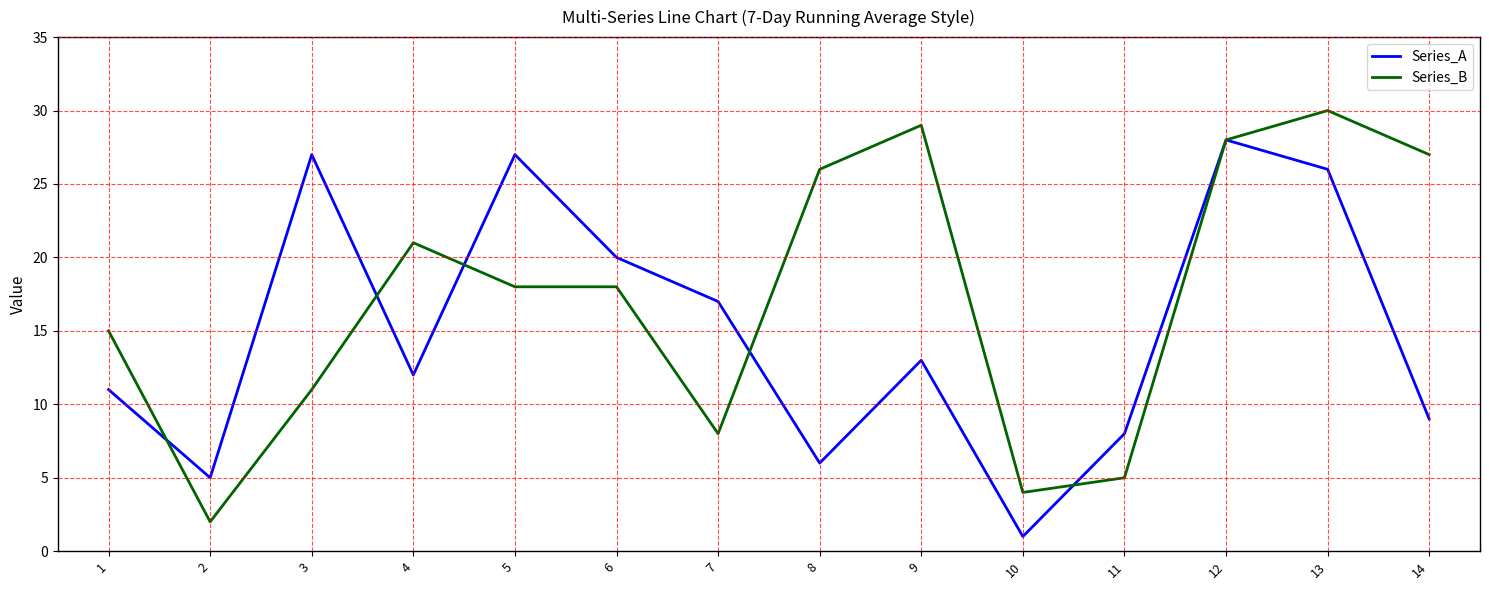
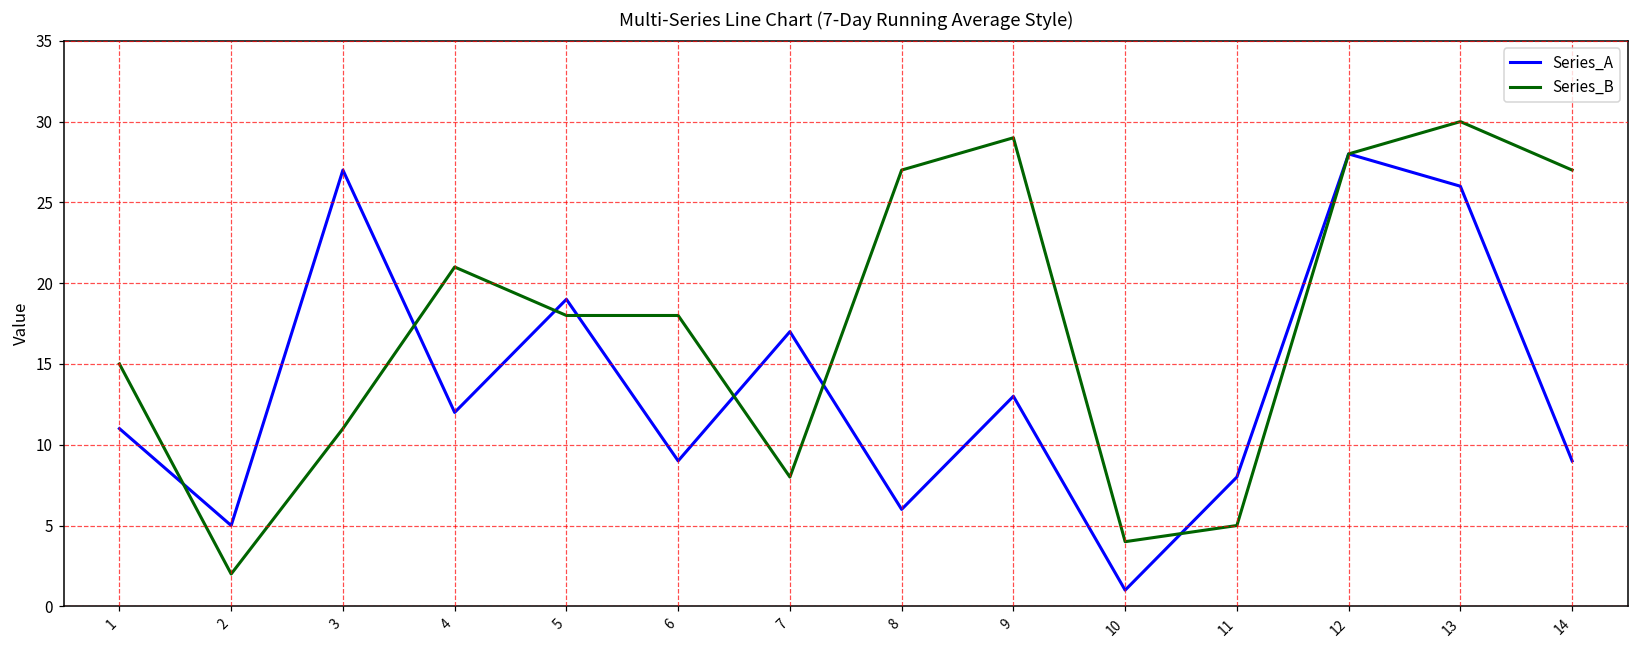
  {
    "Series_A": {
      "1": 11,
      "2": 5,
      "3": 27,
      "4": 12,
-     "5": 27,
-     "6": 20,
+     "5": 19,
+     "6": 9,
      "7": 17,
      "8": 6,
      "9": 13,
      "10": 1,
      "11": 8,
      "13": 26,
      "14": 9
    },
    "Series_B": {
      "1": 15,
      "2": 2,
      "3": 11,
      "4": 21,
      "5": 18,
      "6": 18,
      "7": 8,
-     "8": 26,
+     "8": 27,
      "9": 29,
      "10": 4,
      "11": 5,
      "13": 30,
      "14": 27
    }
  }
